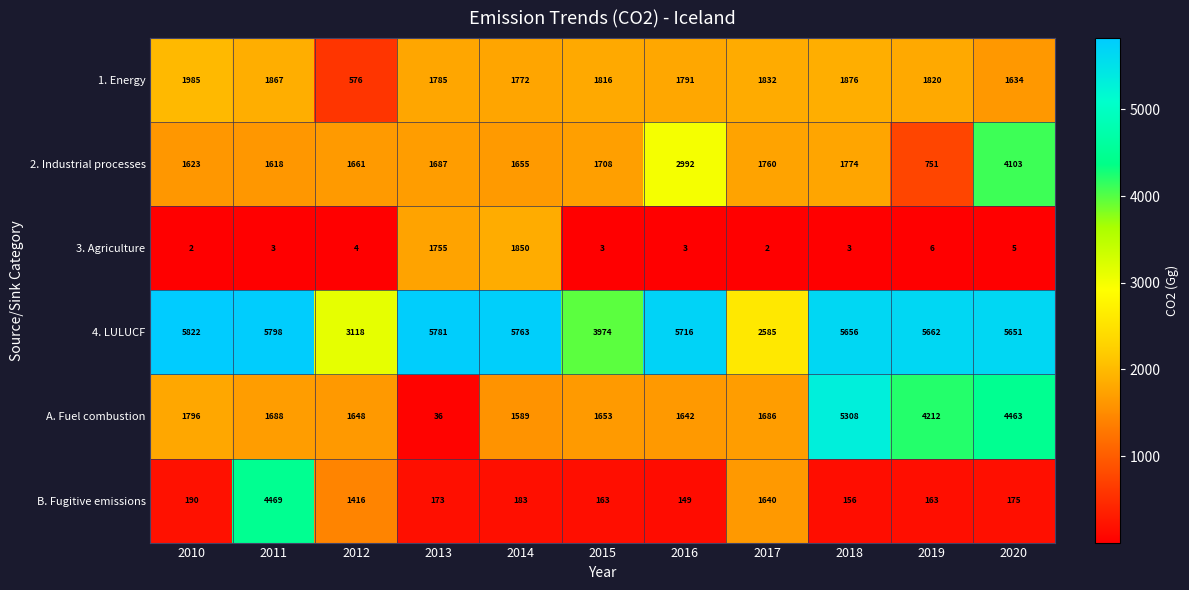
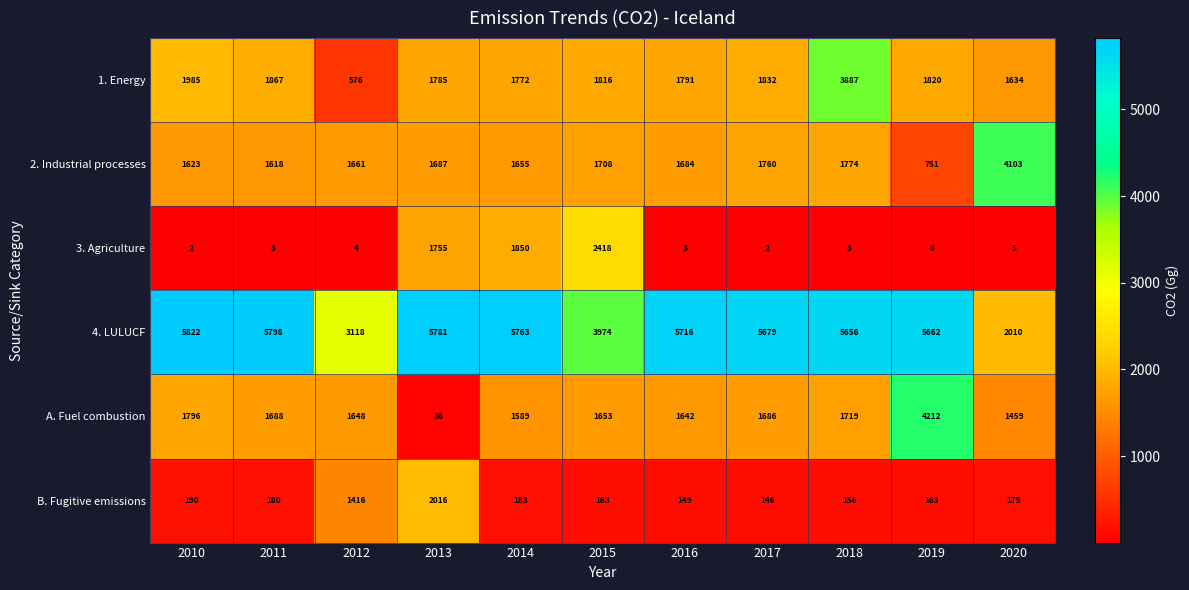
  {
    "1. Energy": {
      "2010": 1985,
      "2011": 1867,
      "2012": 576,
      "2013": 1785,
      "2014": 1772,
      "2015": 1816,
      "2016": 1791,
      "2017": 1832,
-     "2018": 1876,
+     "2018": 3887,
      "2019": 1820,
      "2020": 1634
    },
    "2. Industrial processes": {
      "2010": 1623,
      "2011": 1618,
      "2012": 1661,
      "2013": 1687,
      "2014": 1655,
      "2015": 1708,
-     "2016": 2992,
+     "2016": 1684,
      "2017": 1760,
      "2018": 1774,
      "2019": 751,
      "2020": 4103
    },
    "3. Agriculture": {
      "2010": 2,
      "2011": 3,
      "2012": 4,
      "2013": 1755,
      "2014": 1850,
-     "2015": 3,
+     "2015": 2418,
      "2016": 3,
      "2017": 2,
      "2018": 3,
      "2019": 6,
      "2020": 5
    },
    "4. LULUCF": {
      "2010": 5822,
      "2011": 5798,
      "2012": 3118,
      "2013": 5781,
      "2014": 5763,
      "2015": 3974,
      "2016": 5716,
-     "2017": 2585,
+     "2017": 5679,
      "2018": 5656,
      "2019": 5662,
-     "2020": 5651
+     "2020": 2010
    },
    "A. Fuel combustion": {
      "2010": 1796,
      "2011": 1688,
      "2012": 1648,
      "2013": 36,
      "2014": 1589,
      "2015": 1653,
      "2016": 1642,
      "2017": 1686,
-     "2018": 5308,
+     "2018": 1719,
      "2019": 4212,
-     "2020": 4463
+     "2020": 1459
    },
    "B. Fugitive emissions": {
      "2010": 190,
-     "2011": 4469,
+     "2011": 180,
      "2012": 1416,
-     "2013": 173,
+     "2013": 2016,
      "2014": 183,
      "2015": 163,
      "2016": 149,
-     "2017": 1640,
+     "2017": 146,
      "2018": 156,
      "2019": 163,
      "2020": 175
    }
  }
